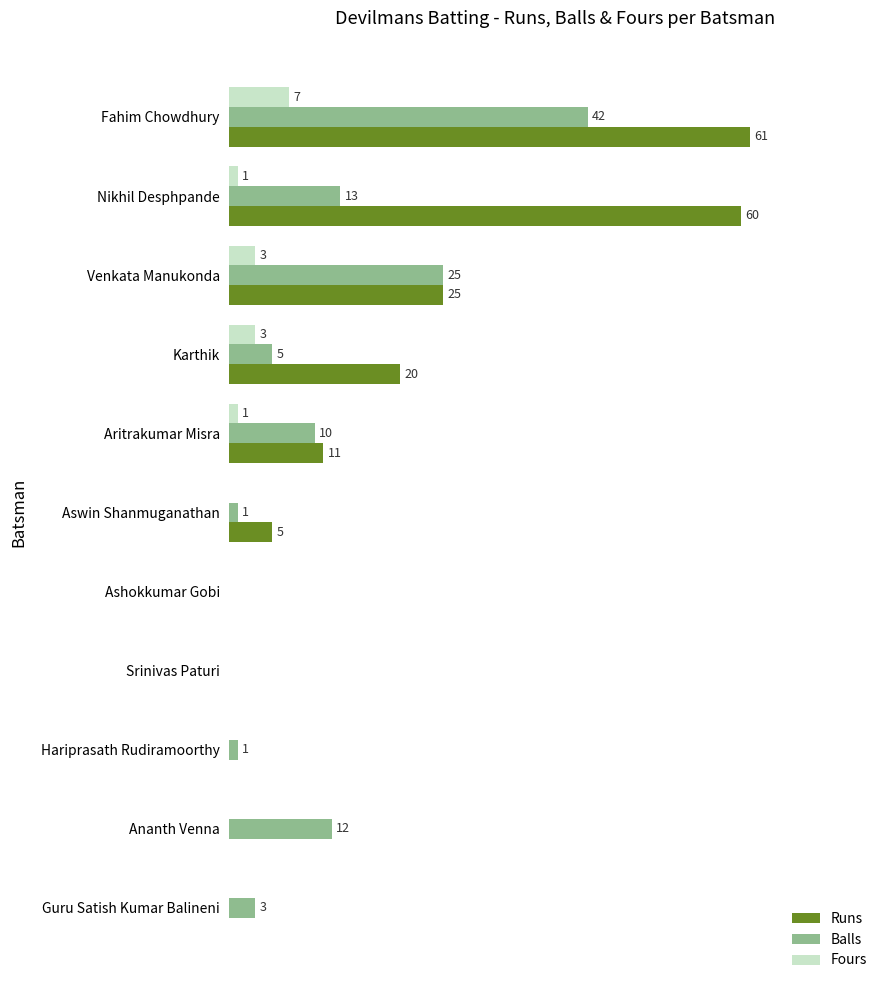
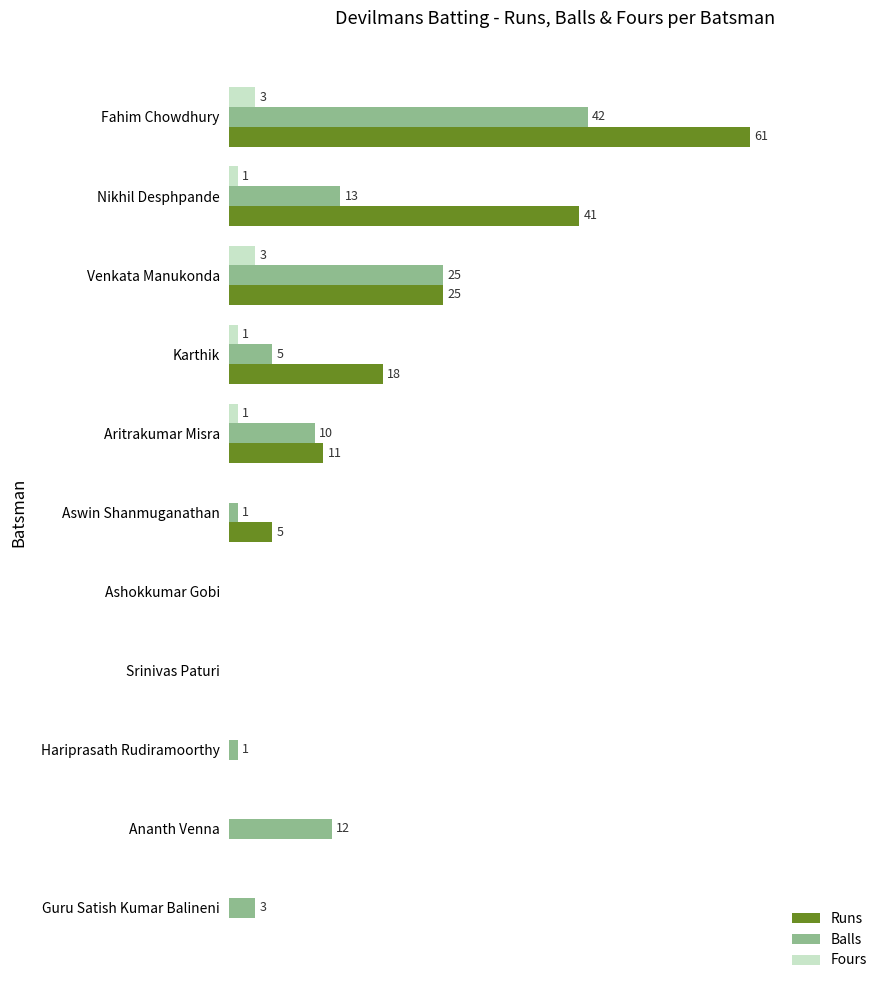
  {
    "Runs": {
      "Fahim Chowdhury": 61,
-     "Nikhil Desphpande": 60,
+     "Nikhil Desphpande": 41,
      "Venkata Manukonda": 25,
-     "Karthik": 20,
+     "Karthik": 18,
      "Aritrakumar Misra": 11,
      "Aswin Shanmuganathan": 5
    },
    "Balls": {
      "Fahim Chowdhury": 42,
      "Nikhil Desphpande": 13,
      "Venkata Manukonda": 25,
      "Karthik": 5,
      "Aritrakumar Misra": 10,
      "Aswin Shanmuganathan": 1,
      "Hariprasath Rudiramoorthy": 1,
      "Ananth Venna": 12,
      "Guru Satish Kumar Balineni": 3
    },
    "Fours": {
-     "Fahim Chowdhury": 7,
+     "Fahim Chowdhury": 3,
      "Nikhil Desphpande": 1,
      "Venkata Manukonda": 3,
-     "Karthik": 3,
+     "Karthik": 1,
      "Aritrakumar Misra": 1
    }
  }
